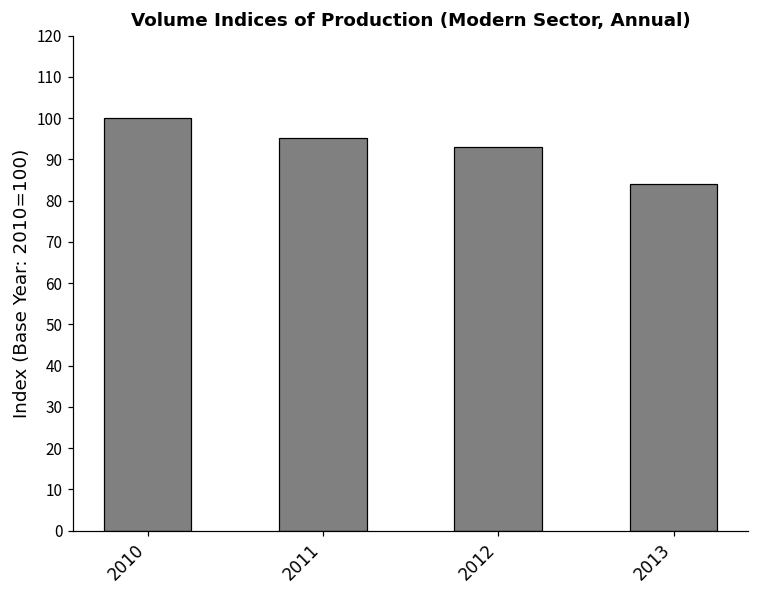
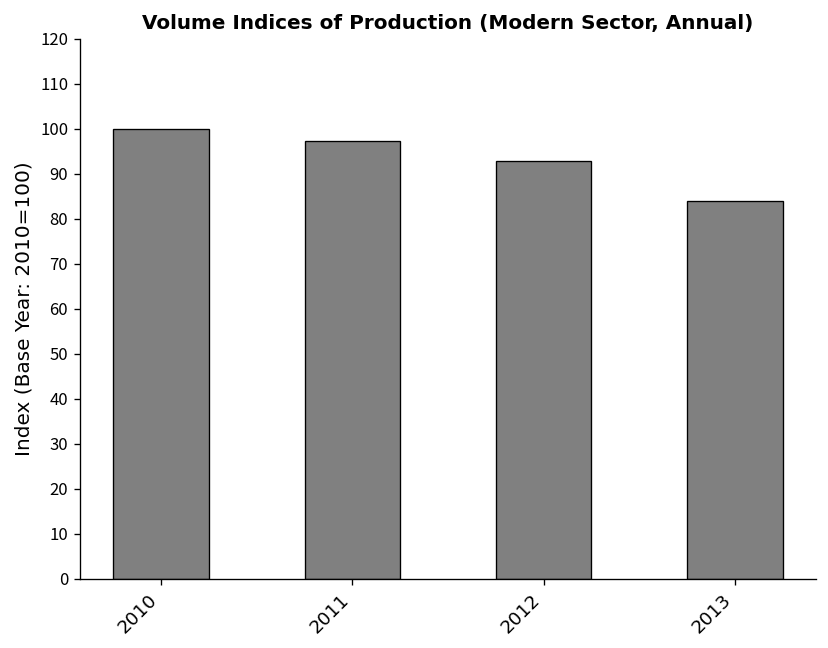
  {
    "2010": 100,
-   "2011": 95,
+   "2011": 97,
    "2012": 93,
    "2013": 84
  }
